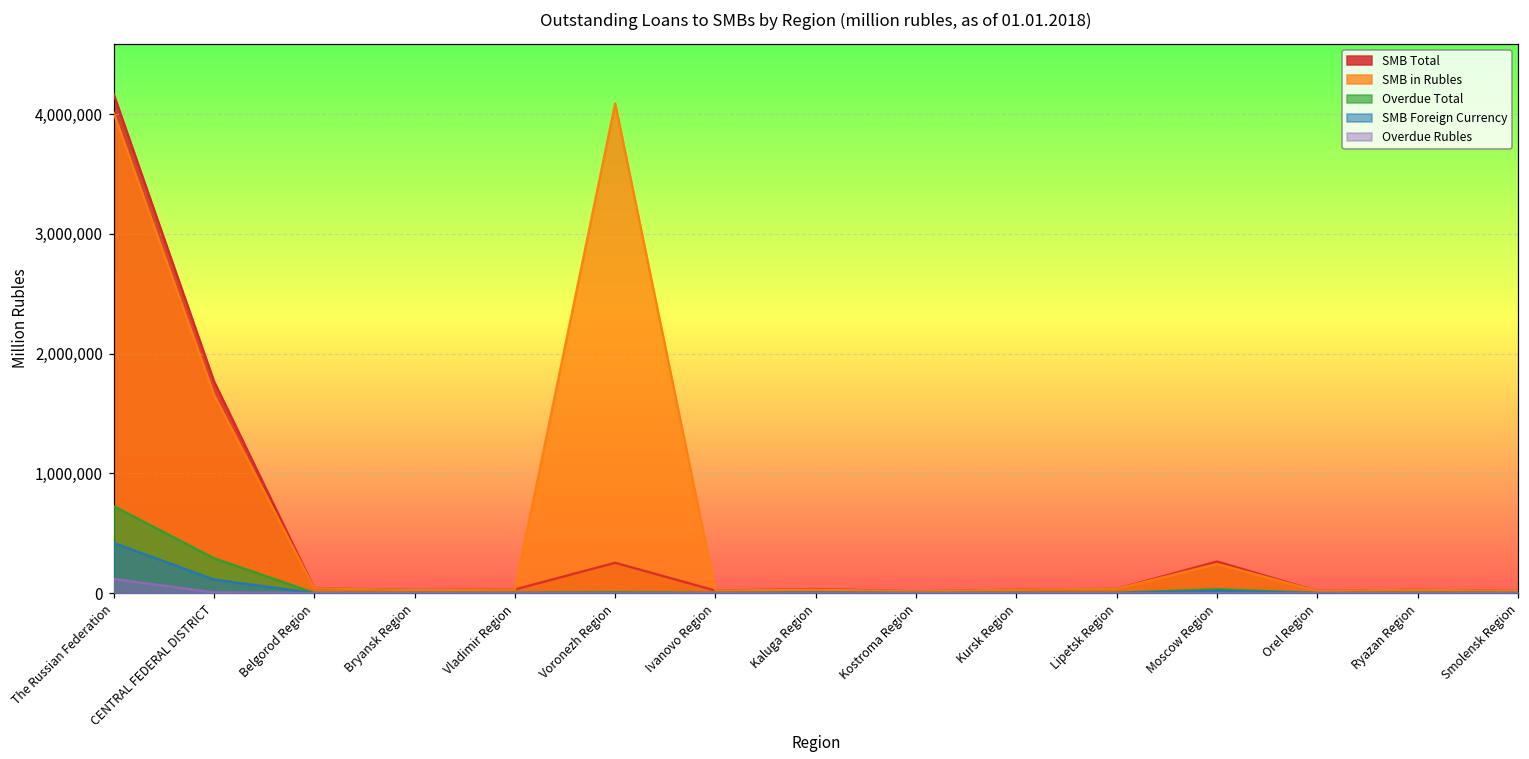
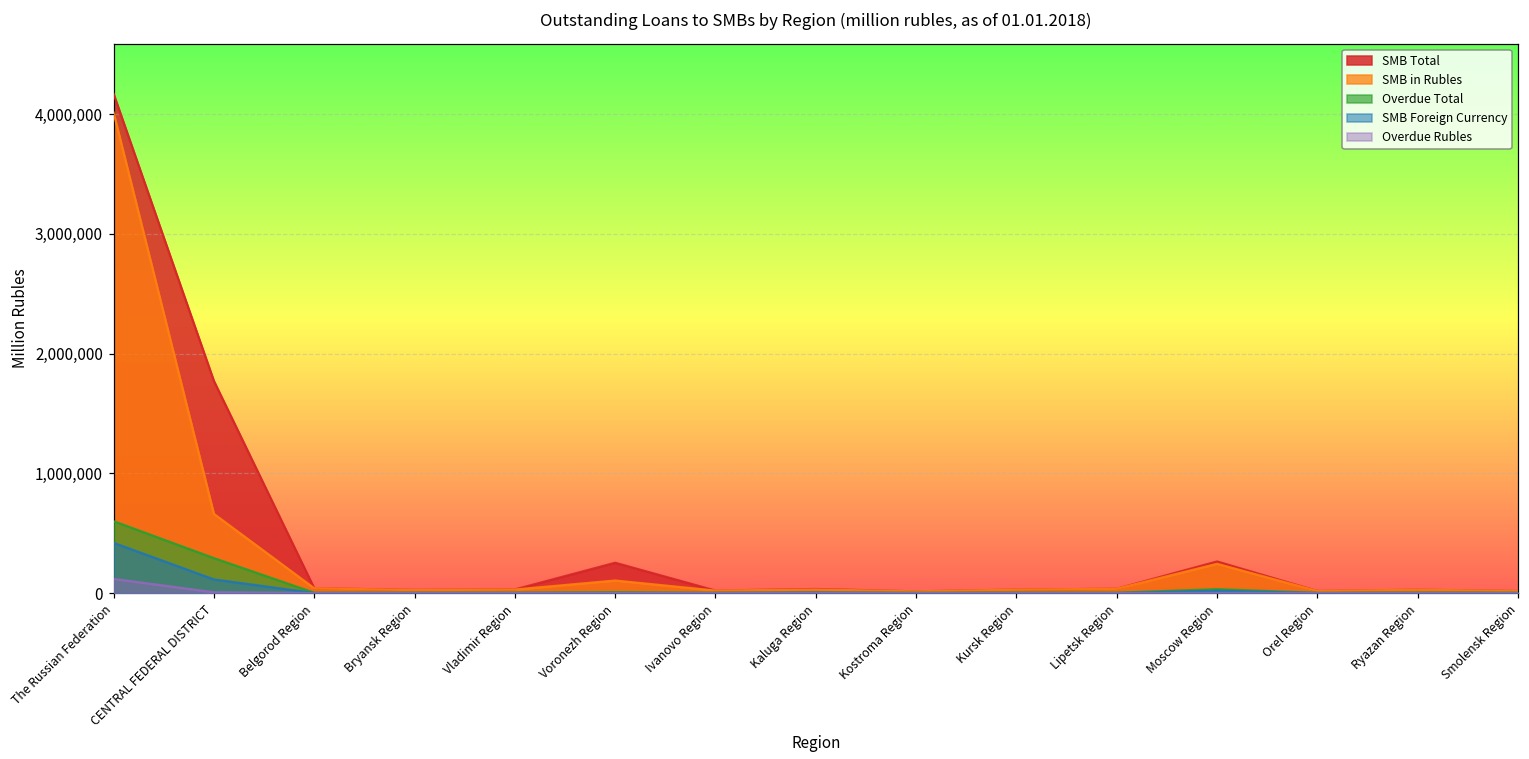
  {
    "SMB Total": {
      "The Russian Federation": "4,170,000",
      "CENTRAL FEDERAL DISTRICT": "1,770,000",
      "Voronezh Region": "250,000"
    },
    "SMB in Rubles": {
      "The Russian Federation": "4,010,000",
-     "CENTRAL FEDERAL DISTRICT": "1,660,000",
-     "Voronezh Region": "4,090,000"
+     "CENTRAL FEDERAL DISTRICT": "660,000",
+     "Voronezh Region": "100,000"
    },
    "Overdue Total": {
-     "The Russian Federation": "730,000",
+     "The Russian Federation": "600,000",
      "CENTRAL FEDERAL DISTRICT": "290,000"
    },
    "SMB Foreign Currency": {
      "The Russian Federation": "420,000",
      "CENTRAL FEDERAL DISTRICT": "110,000"
    },
    "Overdue Rubles": {
      "The Russian Federation": "120,000",
      "CENTRAL FEDERAL DISTRICT": "10,000"
    }
  }
